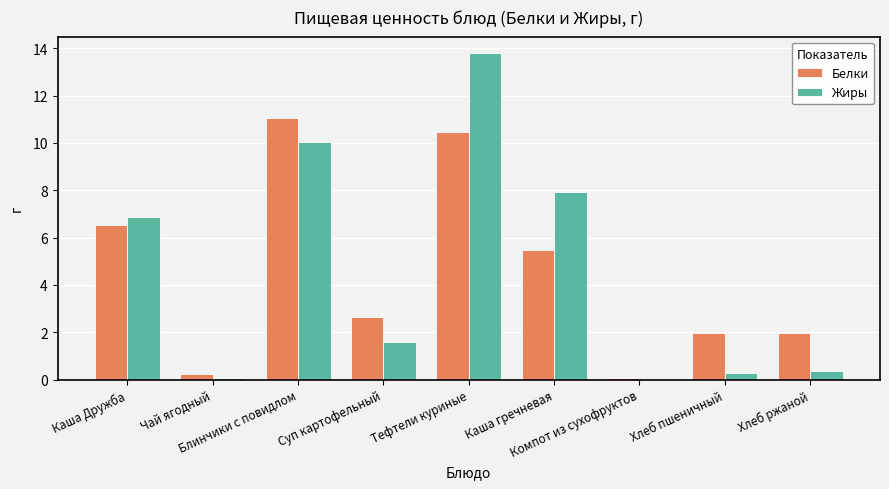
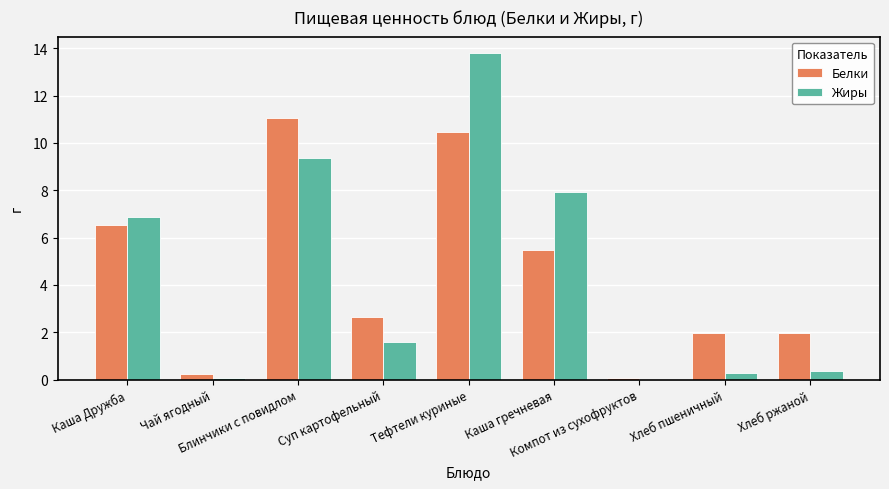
  {
    "Белки": {
      "Каша Дружба": 6.5,
      "Чай ягодный": 0.2,
      "Блинчики с повидлом": 11.1,
      "Суп картофельный": 2.6,
      "Тефтели куриные": 10.5,
      "Каша гречневая": 5.5,
      "Хлеб пшеничный": 2.0,
      "Хлеб ржаной": 2.0
    },
    "Жиры": {
      "Каша Дружба": 6.9,
-     "Блинчики с повидлом": 10.0,
+     "Блинчики с повидлом": 9.4,
      "Суп картофельный": 1.6,
      "Тефтели куриные": 13.8,
      "Каша гречневая": 7.9,
      "Компот из сухофруктов": 0.0,
      "Хлеб пшеничный": 0.3,
      "Хлеб ржаной": 0.4
    }
  }
